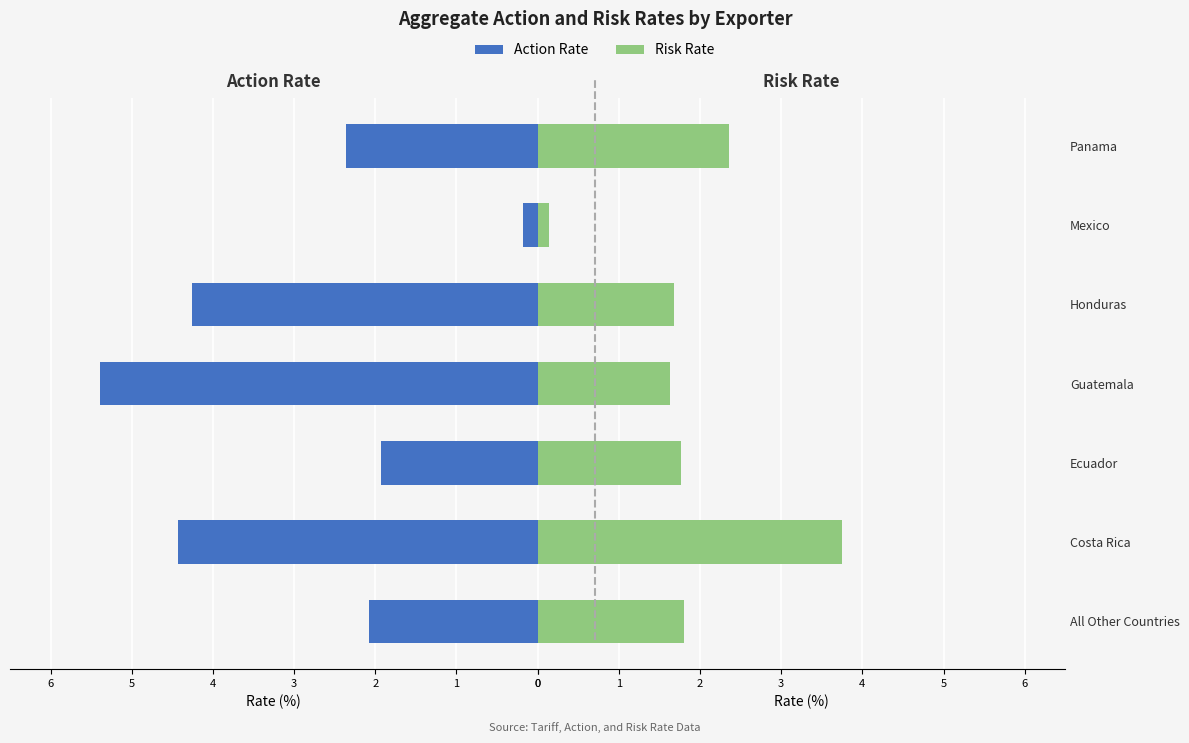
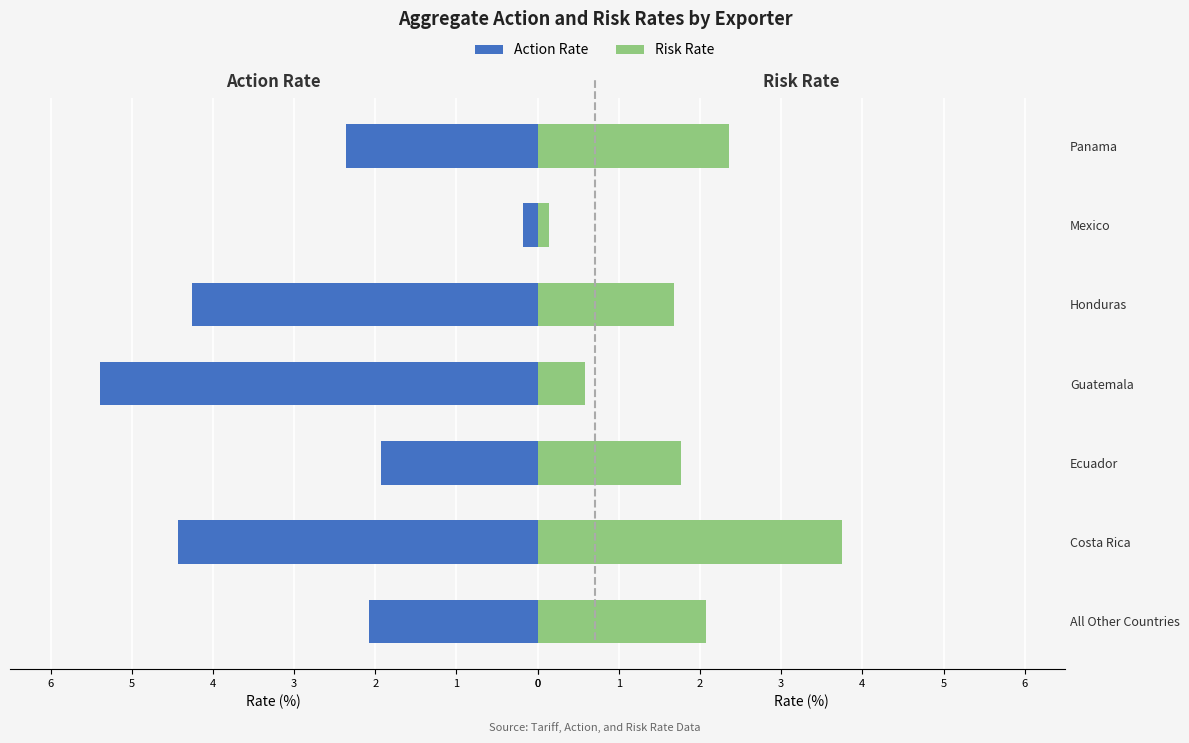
  {
    "Risk Rate": {
      "Panama": 2.4,
      "Mexico": 0.1,
      "Honduras": 1.7,
-     "Guatemala": 1.6,
+     "Guatemala": 0.6,
      "Ecuador": 1.8,
      "Costa Rica": 3.7,
-     "All Other Countries": 1.8
+     "All Other Countries": 2.1
    }
  }
